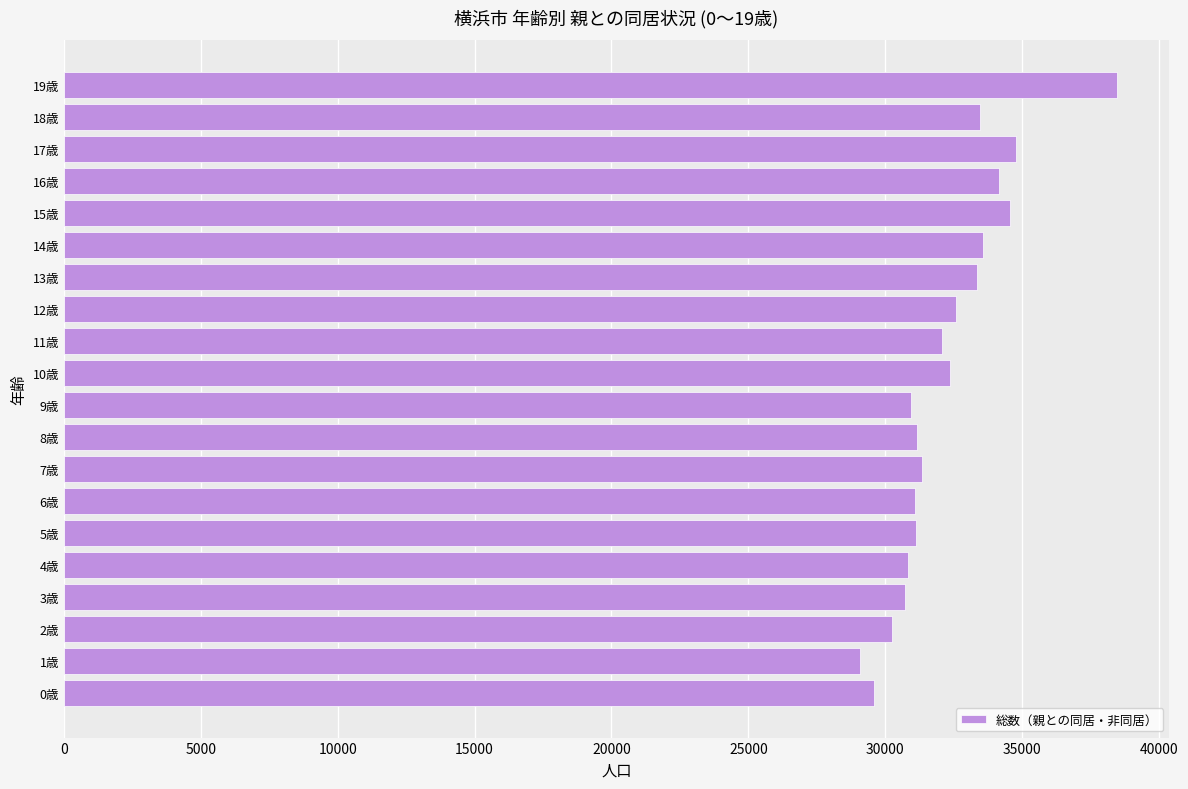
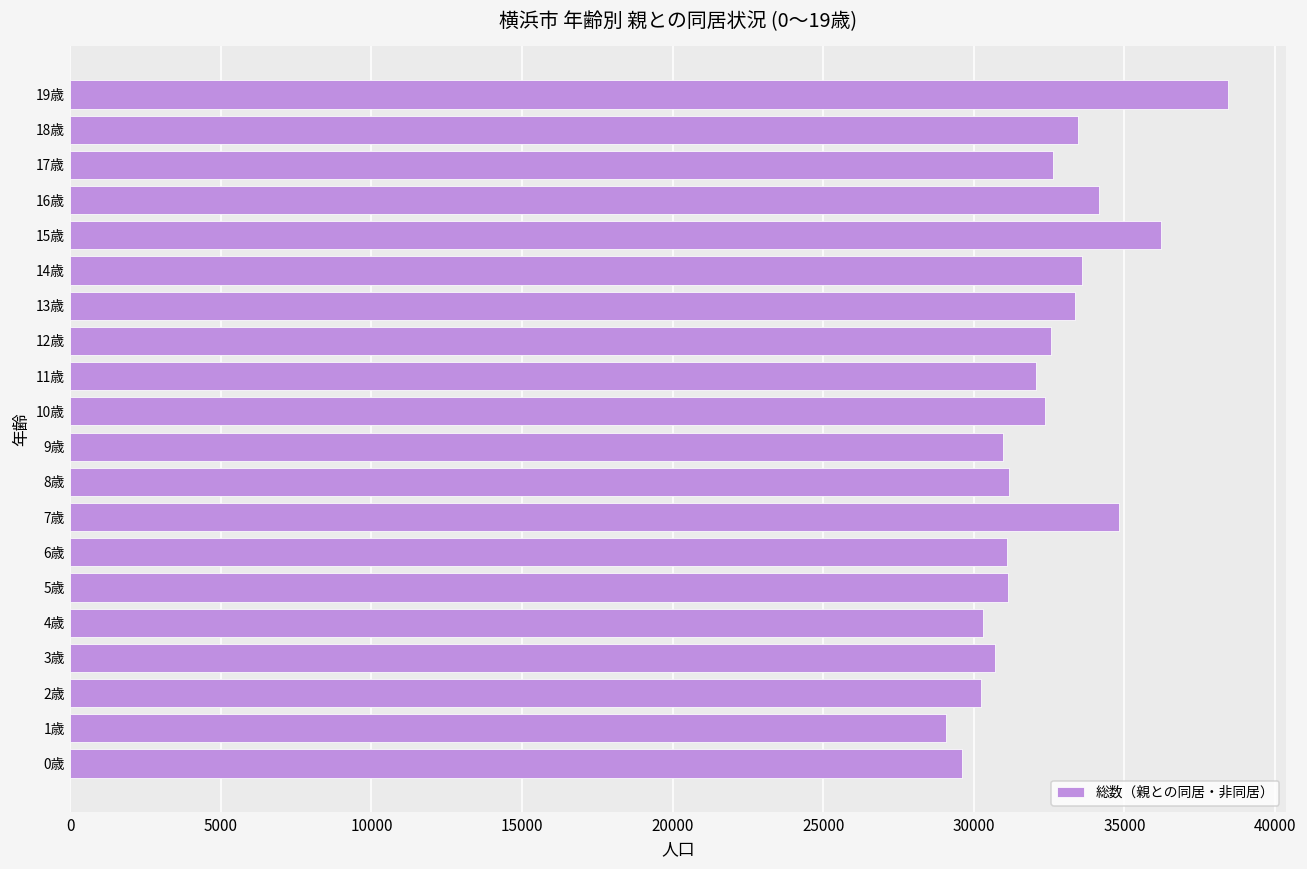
  {
    "19歳": 38500,
    "18歳": 33400,
-   "17歳": 34800,
+   "17歳": 32600,
    "16歳": 34100,
-   "15歳": 34500,
+   "15歳": 36200,
    "14歳": 33600,
    "13歳": 33400,
    "12歳": 32600,
    "11歳": 32100,
    "10歳": 32400,
    "9歳": 31000,
    "8歳": 31200,
-   "7歳": 31400,
+   "7歳": 34800,
    "6歳": 31100,
    "5歳": 31100,
-   "4歳": 30800,
+   "4歳": 30300,
    "3歳": 30700,
    "2歳": 30200,
    "1歳": 29100,
    "0歳": 29600
  }
